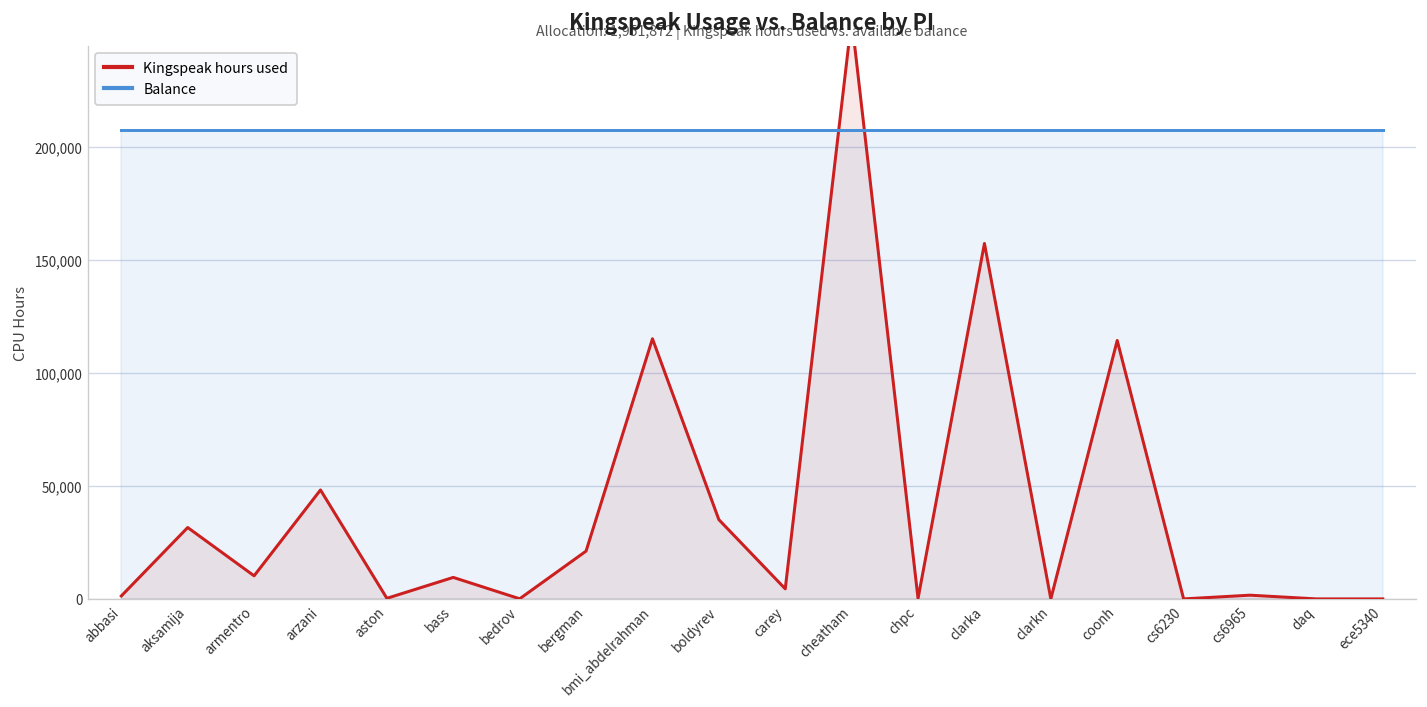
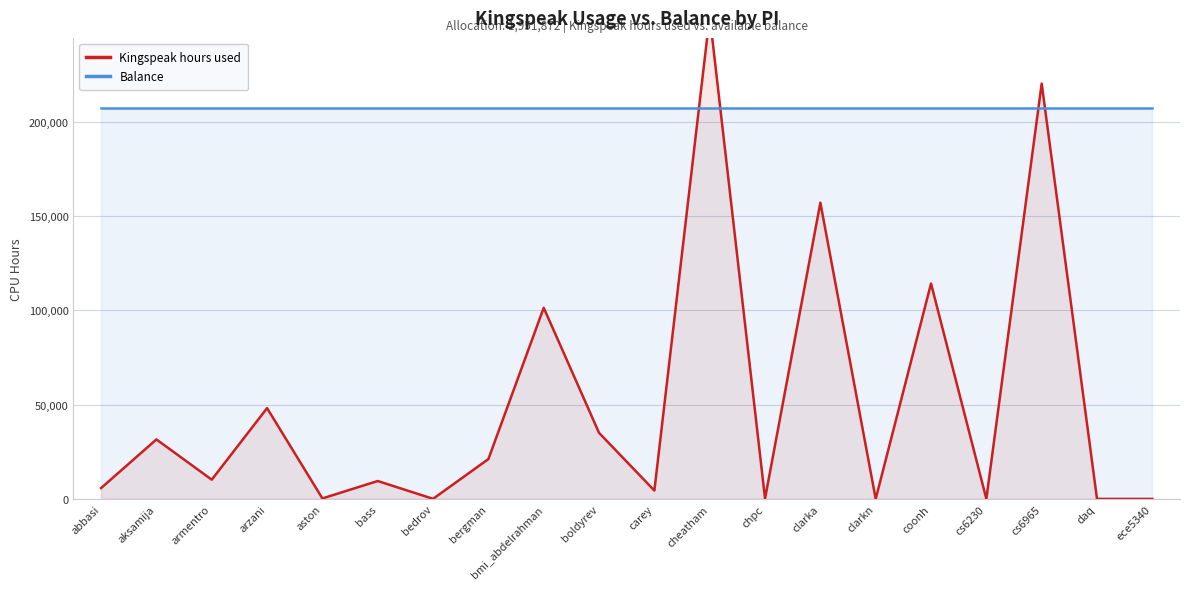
  {
    "Kingspeak hours used": {
-     "abbasi": "1,000",
+     "abbasi": "6,000",
      "aksamija": "32,000",
      "armentro": "10,000",
      "arzani": "48,000",
      "aston": "0",
      "bass": "10,000",
      "bedrov": "0",
      "bergman": "21,000",
-     "bmi_abdelrahman": "115,000",
+     "bmi_abdelrahman": "101,000",
      "boldyrev": "35,000",
      "carey": "4,000",
      "chpc": "0",
      "clarka": "157,000",
      "clarkn": "0",
      "coonh": "114,000",
      "cs6230": "0",
-     "cs6965": "2,000",
+     "cs6965": "220,000",
      "daq": "0",
      "ece5340": "0"
    },
    "Balance": {
      "abbasi": "207,000",
      "aksamija": "207,000",
      "armentro": "207,000",
      "arzani": "207,000",
      "aston": "207,000",
      "bass": "207,000",
      "bedrov": "207,000",
      "bergman": "207,000",
      "bmi_abdelrahman": "207,000",
      "boldyrev": "207,000",
      "carey": "207,000",
      "cheatham": "207,000",
      "chpc": "207,000",
      "clarka": "207,000",
      "clarkn": "207,000",
      "coonh": "207,000",
      "cs6230": "207,000",
      "cs6965": "207,000",
      "daq": "207,000",
      "ece5340": "207,000"
    }
  }
